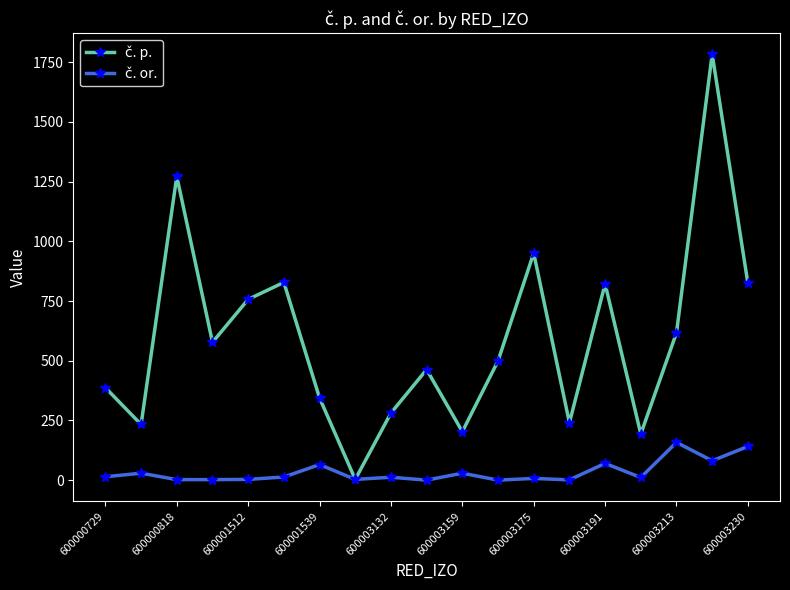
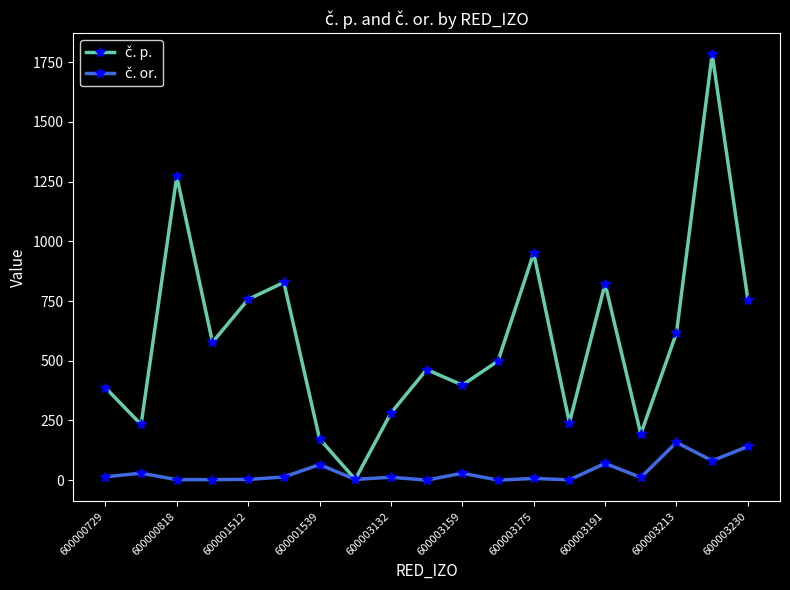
  {
    "č. p.": {
      "600000729": 390,
      "600000818": 1270,
      "600001512": 760,
-     "600001539": 340,
+     "600001539": 170,
      "600003132": 280,
-     "600003159": 200,
+     "600003159": 400,
      "600003175": 950,
      "600003191": 820,
      "600003213": 620,
-     "600003230": 820
+     "600003230": 760
    },
    "č. or.": {
      "600000729": 10,
      "600000818": 0,
      "600001512": 0,
      "600001539": 70,
      "600003132": 10,
      "600003159": 30,
      "600003175": 10,
      "600003191": 70,
      "600003213": 160,
      "600003230": 140
    }
  }
